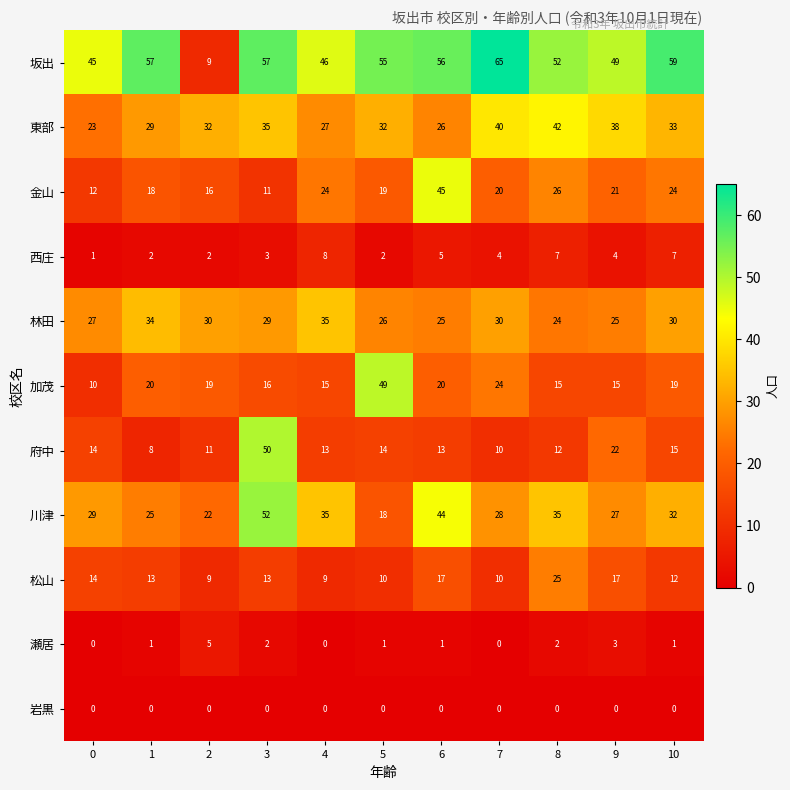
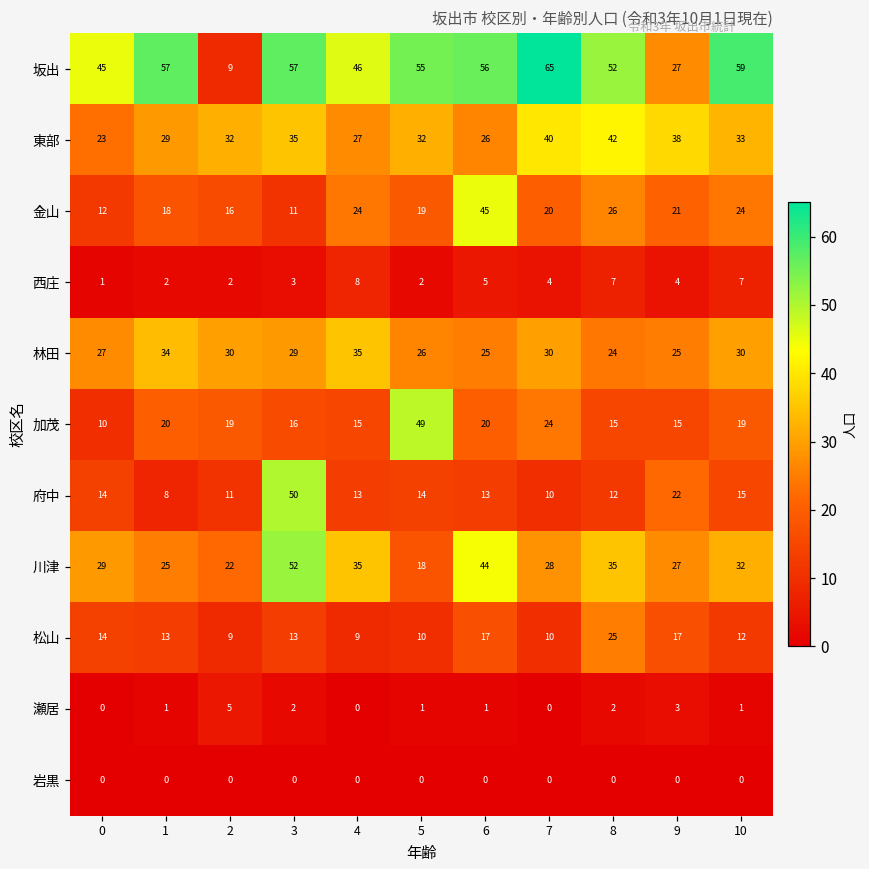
  {
    "坂出": {
      "0": 45,
      "1": 57,
      "2": 9,
      "3": 57,
      "4": 46,
      "5": 55,
      "6": 56,
      "7": 65,
      "8": 52,
-     "9": 49,
+     "9": 27,
      "10": 59
    },
    "東部": {
      "0": 23,
      "1": 29,
      "2": 32,
      "3": 35,
      "4": 27,
      "5": 32,
      "6": 26,
      "7": 40,
      "8": 42,
      "9": 38,
      "10": 33
    },
    "金山": {
      "0": 12,
      "1": 18,
      "2": 16,
      "3": 11,
      "4": 24,
      "5": 19,
      "6": 45,
      "7": 20,
      "8": 26,
      "9": 21,
      "10": 24
    },
    "西庄": {
      "0": 1,
      "1": 2,
      "2": 2,
      "3": 3,
      "4": 8,
      "5": 2,
      "6": 5,
      "7": 4,
      "8": 7,
      "9": 4,
      "10": 7
    },
    "林田": {
      "0": 27,
      "1": 34,
      "2": 30,
      "3": 29,
      "4": 35,
      "5": 26,
      "6": 25,
      "7": 30,
      "8": 24,
      "9": 25,
      "10": 30
    },
    "加茂": {
      "0": 10,
      "1": 20,
      "2": 19,
      "3": 16,
      "4": 15,
      "5": 49,
      "6": 20,
      "7": 24,
      "8": 15,
      "9": 15,
      "10": 19
    },
    "府中": {
      "0": 14,
      "1": 8,
      "2": 11,
      "3": 50,
      "4": 13,
      "5": 14,
      "6": 13,
      "7": 10,
      "8": 12,
      "9": 22,
      "10": 15
    },
    "川津": {
      "0": 29,
      "1": 25,
      "2": 22,
      "3": 52,
      "4": 35,
      "5": 18,
      "6": 44,
      "7": 28,
      "8": 35,
      "9": 27,
      "10": 32
    },
    "松山": {
      "0": 14,
      "1": 13,
      "2": 9,
      "3": 13,
      "4": 9,
      "5": 10,
      "6": 17,
      "7": 10,
      "8": 25,
      "9": 17,
      "10": 12
    },
    "瀬居": {
      "0": 0,
      "1": 1,
      "2": 5,
      "3": 2,
      "4": 0,
      "5": 1,
      "6": 1,
      "7": 0,
      "8": 2,
      "9": 3,
      "10": 1
    },
    "岩黒": {
      "0": 0,
      "1": 0,
      "2": 0,
      "3": 0,
      "4": 0,
      "5": 0,
      "6": 0,
      "7": 0,
      "8": 0,
      "9": 0,
      "10": 0
    }
  }
